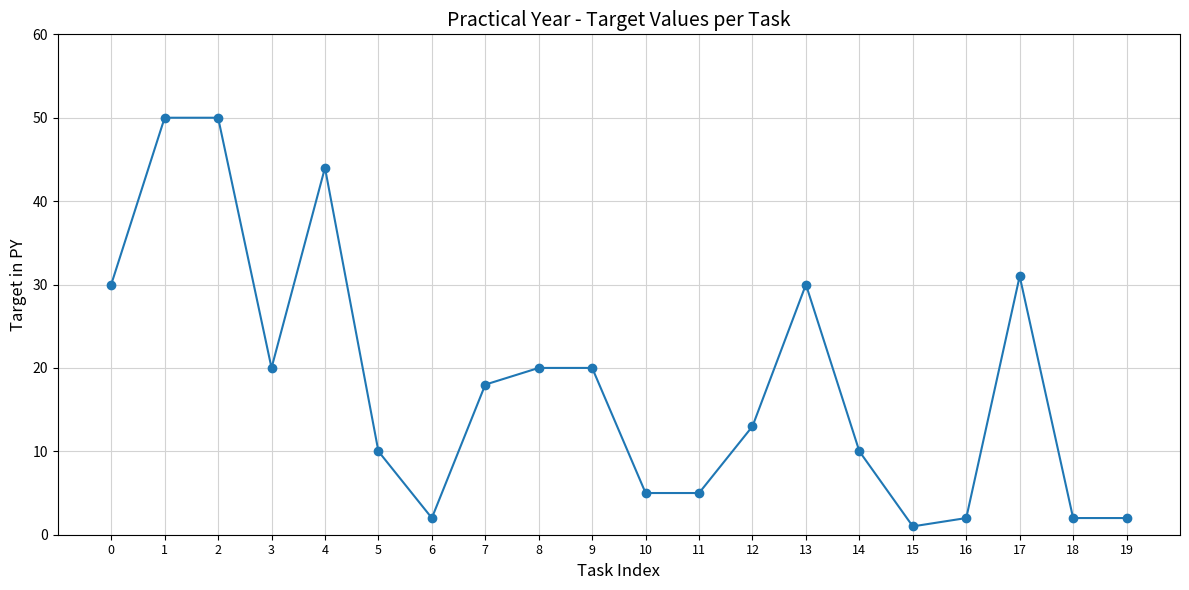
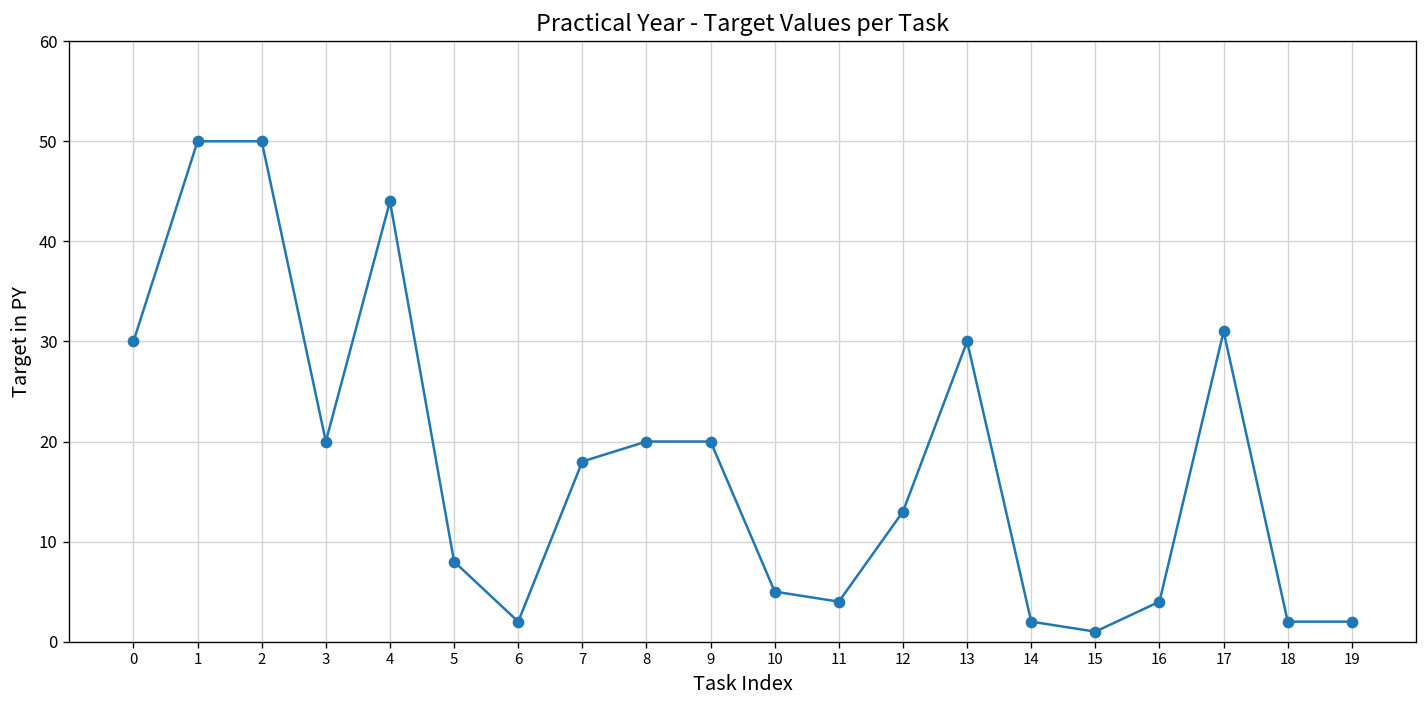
  {
    "0": 30,
    "1": 50,
    "2": 50,
    "3": 20,
    "4": 44,
-   "5": 10,
+   "5": 8,
    "6": 2,
    "7": 18,
    "8": 20,
    "9": 20,
    "10": 5,
-   "11": 5,
+   "11": 4,
    "12": 13,
    "13": 30,
-   "14": 10,
+   "14": 2,
    "15": 1,
-   "16": 2,
+   "16": 4,
    "17": 31,
    "18": 2,
    "19": 2
  }
